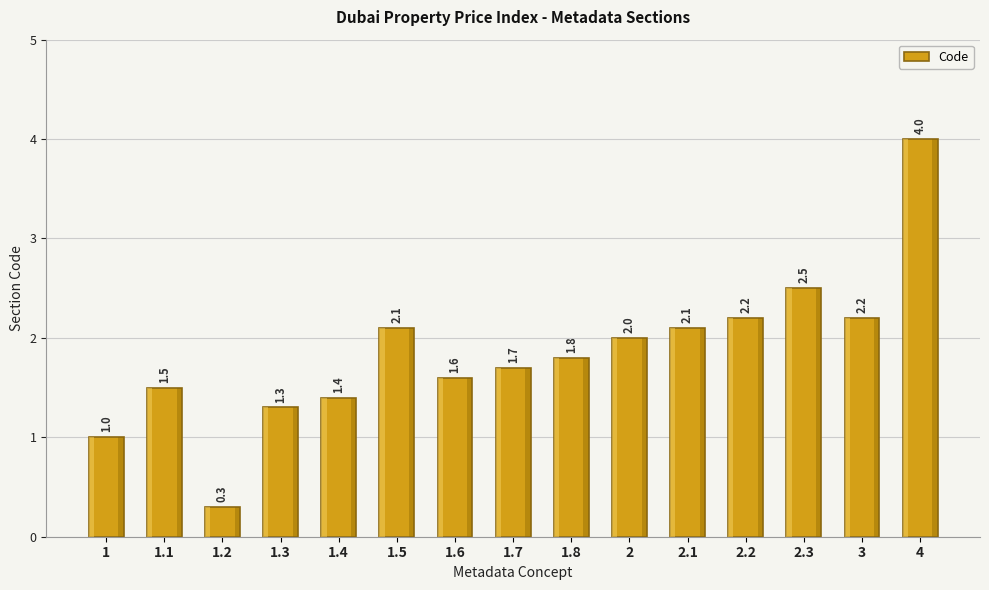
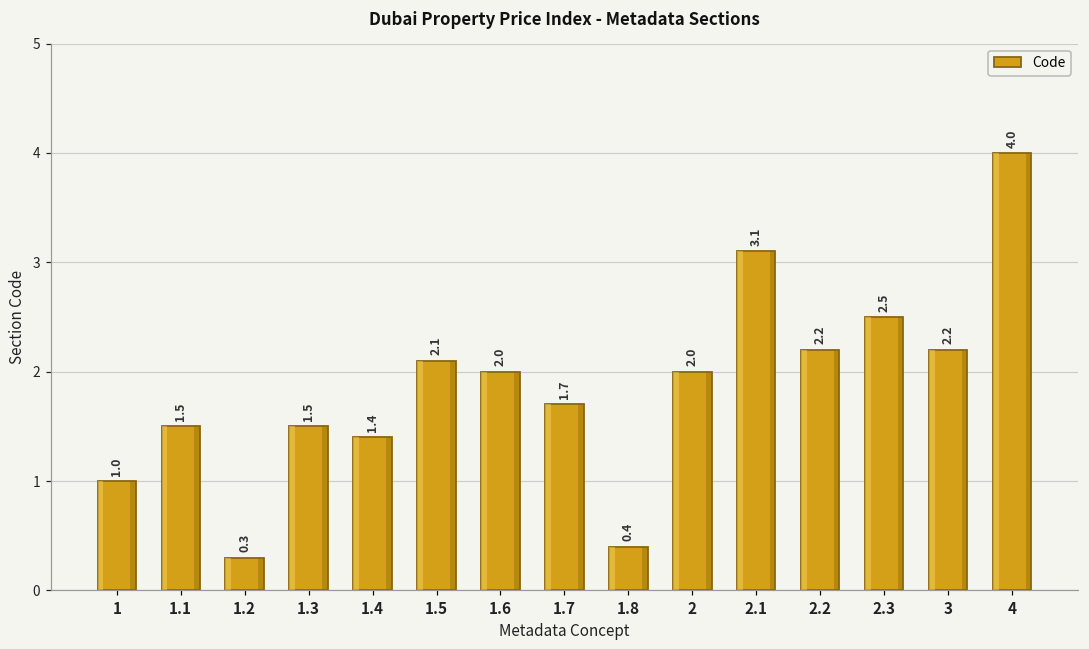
  {
    "1": 1.0,
    "1.1": 1.5,
    "1.2": 0.3,
-   "1.3": 1.3,
+   "1.3": 1.5,
    "1.4": 1.4,
    "1.5": 2.1,
-   "1.6": 1.6,
+   "1.6": 2.0,
    "1.7": 1.7,
-   "1.8": 1.8,
+   "1.8": 0.4,
    "2": 2.0,
-   "2.1": 2.1,
+   "2.1": 3.1,
    "2.2": 2.2,
    "2.3": 2.5,
    "3": 2.2,
    "4": 4.0
  }
